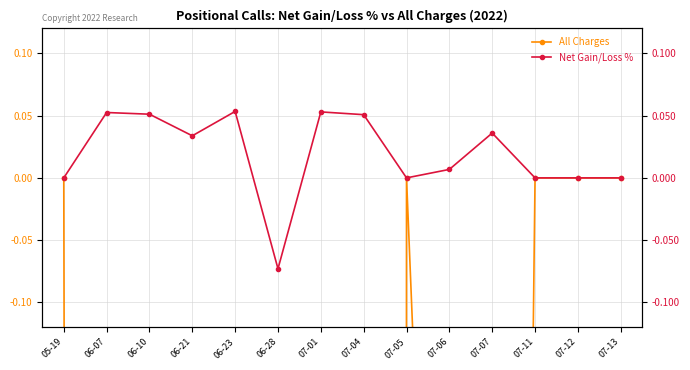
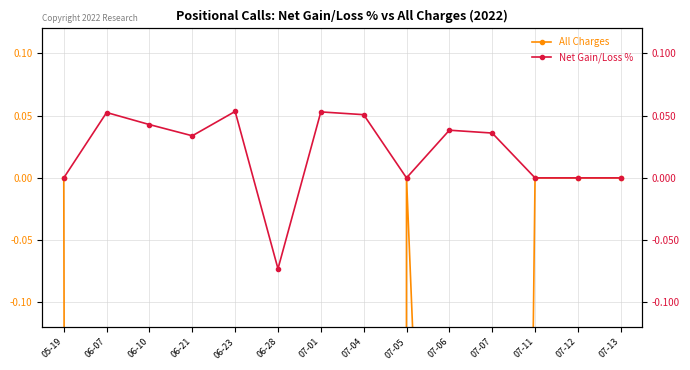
  {
    "All Charges": {
      "05-19": 0.000,
      "07-05": 0.000,
      "07-11": 0.000,
      "07-12": 0.000,
      "07-13": 0.000
    },
    "Net Gain/Loss %": {
      "05-19": 0.000,
      "06-07": 0.053,
-     "06-10": 0.051,
+     "06-10": 0.043,
      "06-21": 0.034,
      "06-23": 0.053,
      "06-28": -0.073,
      "07-01": 0.053,
      "07-04": 0.051,
      "07-05": 0.000,
-     "07-06": 0.007,
+     "07-06": 0.038,
      "07-07": 0.036,
      "07-11": 0.000,
      "07-12": 0.000,
      "07-13": 0.000
    }
  }
